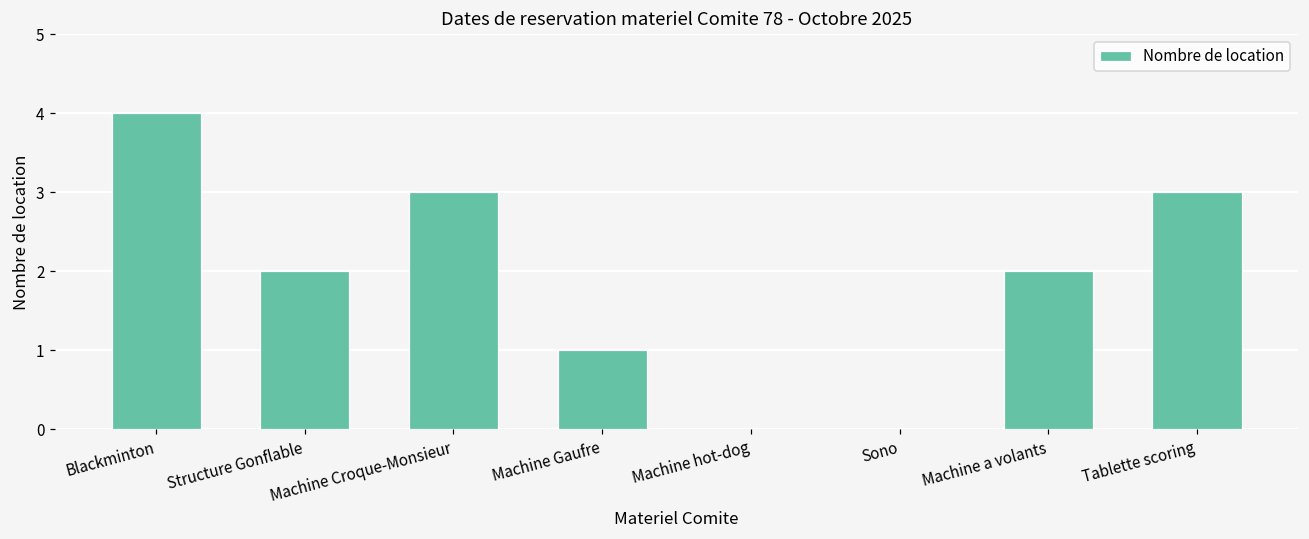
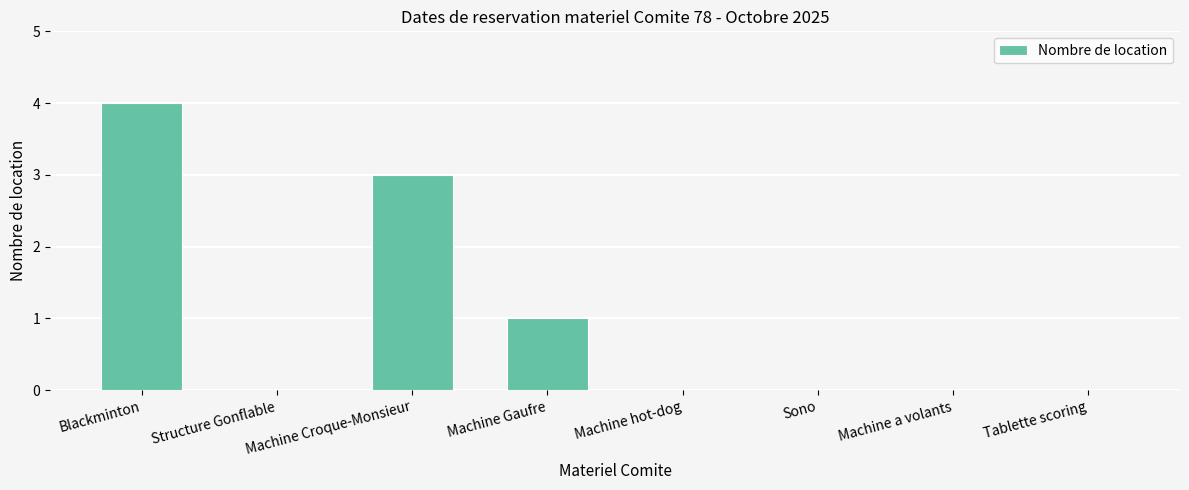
  {
    "Blackminton": 4,
-   "Structure Gonflable": 2,
+   "Structure Gonflable": 0,
    "Machine Croque-Monsieur": 3,
    "Machine Gaufre": 1,
    "Machine hot-dog": 0,
    "Sono": 0,
-   "Machine a volants": 2,
-   "Tablette scoring": 3
+   "Machine a volants": 0,
+   "Tablette scoring": 0
  }
